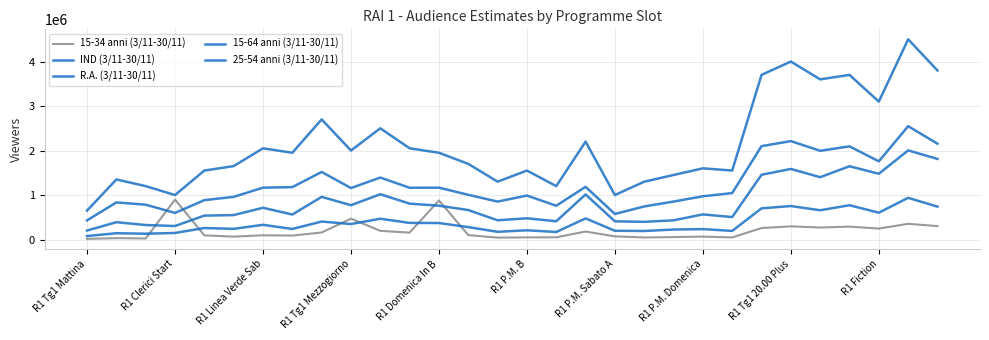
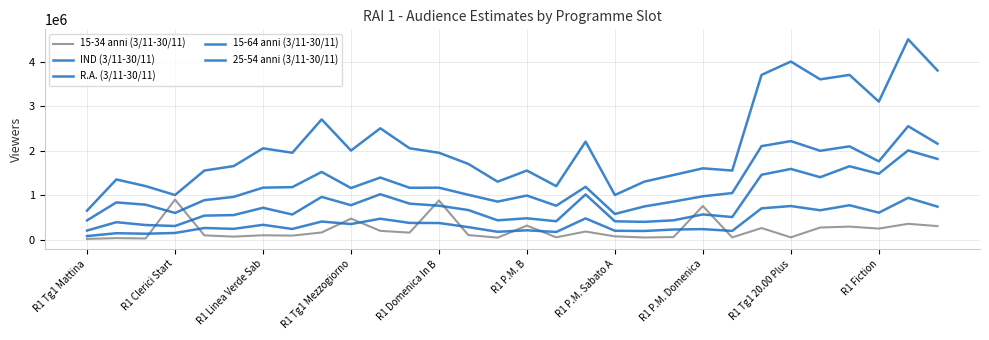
  {
    "15-34 anni (3/11-30/11)": {
      "R1 Tg1 Mattina": 0,
      "R1 Clerici Start": 900000,
      "R1 Linea Verde Sab": 100000,
      "R1 Tg1 Mezzogiorno": 500000,
      "R1 Domenica In B": 900000,
-     "R1 P.M. B": 0,
+     "R1 P.M. B": 300000,
      "R1 P.M. Sabato A": 100000,
-     "R1 P.M. Domenica": 100000,
-     "R1 Tg1 20.00 Plus": 300000,
+     "R1 P.M. Domenica": 800000,
+     "R1 Tg1 20.00 Plus": 0,
      "R1 Fiction": 200000
    }
  }
